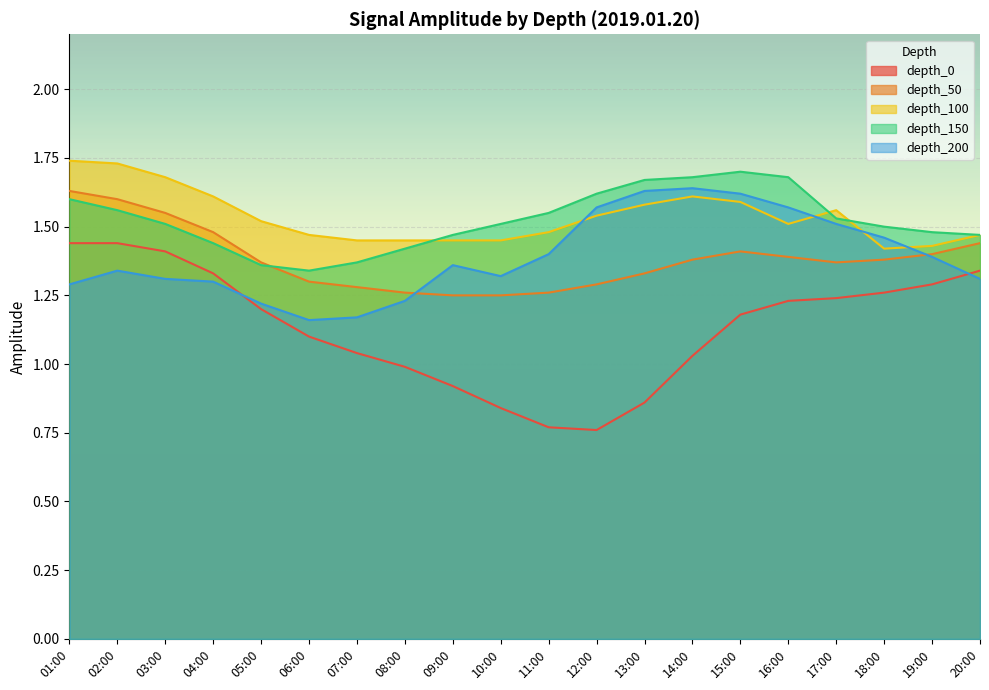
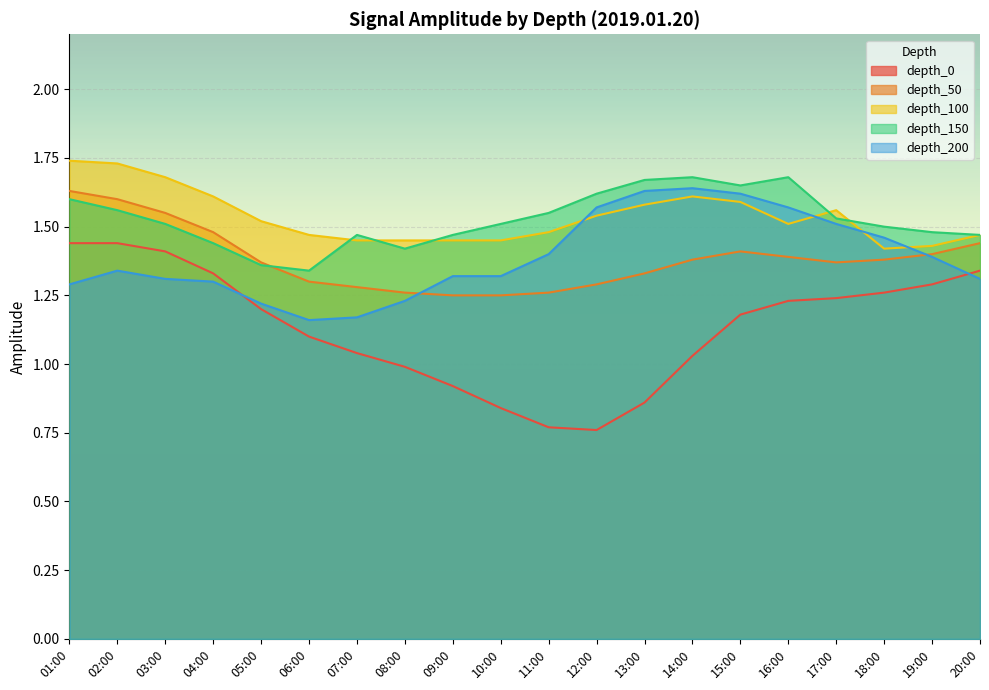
  {
    "depth_100": {
      "01:00": 1.74,
      "02:00": 1.73,
      "03:00": 1.68,
      "04:00": 1.61,
      "05:00": 1.52,
      "06:00": 1.47,
      "07:00": 1.45,
      "08:00": 1.45,
      "09:00": 1.45,
      "10:00": 1.45,
      "11:00": 1.48,
      "12:00": 1.54,
      "13:00": 1.58,
      "14:00": 1.61,
      "15:00": 1.59,
      "16:00": 1.51,
      "17:00": 1.56,
      "18:00": 1.42,
      "19:00": 1.43
    },
    "depth_150": {
      "01:00": 1.60,
      "02:00": 1.56,
      "03:00": 1.51,
      "04:00": 1.44,
      "05:00": 1.36,
      "06:00": 1.34,
-     "07:00": 1.37,
+     "07:00": 1.47,
      "08:00": 1.42,
      "09:00": 1.47,
      "10:00": 1.51,
      "11:00": 1.55,
      "12:00": 1.62,
      "13:00": 1.67,
      "14:00": 1.68,
-     "15:00": 1.70,
+     "15:00": 1.65,
      "16:00": 1.68,
      "17:00": 1.53,
      "18:00": 1.50,
      "19:00": 1.48
    },
    "depth_200": {
      "01:00": 1.29,
      "02:00": 1.34,
      "03:00": 1.31,
      "04:00": 1.30,
      "05:00": 1.22,
      "06:00": 1.16,
      "07:00": 1.17,
      "08:00": 1.23,
-     "09:00": 1.36,
+     "09:00": 1.32,
      "10:00": 1.32,
      "11:00": 1.40,
      "12:00": 1.57,
      "13:00": 1.63,
      "14:00": 1.64,
      "15:00": 1.62,
      "16:00": 1.57,
      "17:00": 1.51,
      "18:00": 1.46,
      "19:00": 1.39,
      "20:00": 1.31
    }
  }
